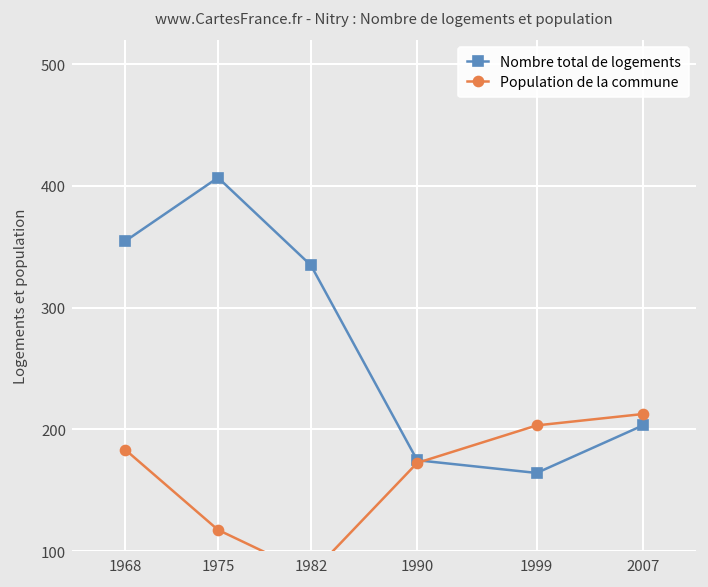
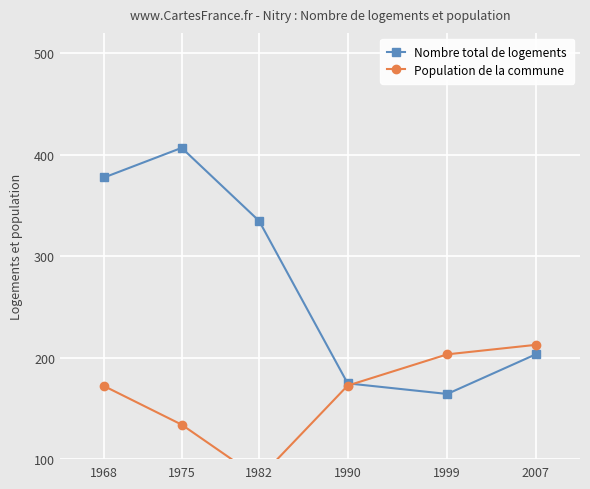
  {
    "Nombre total de logements": {
-     "1968": 354,
+     "1968": 378,
      "1975": 407,
      "1982": 335,
      "1999": 164,
      "2007": 203
    },
    "Population de la commune": {
-     "1968": 183,
-     "1975": 117,
+     "1968": 172,
+     "1975": 134,
      "1999": 203,
      "2007": 213
    }
  }
